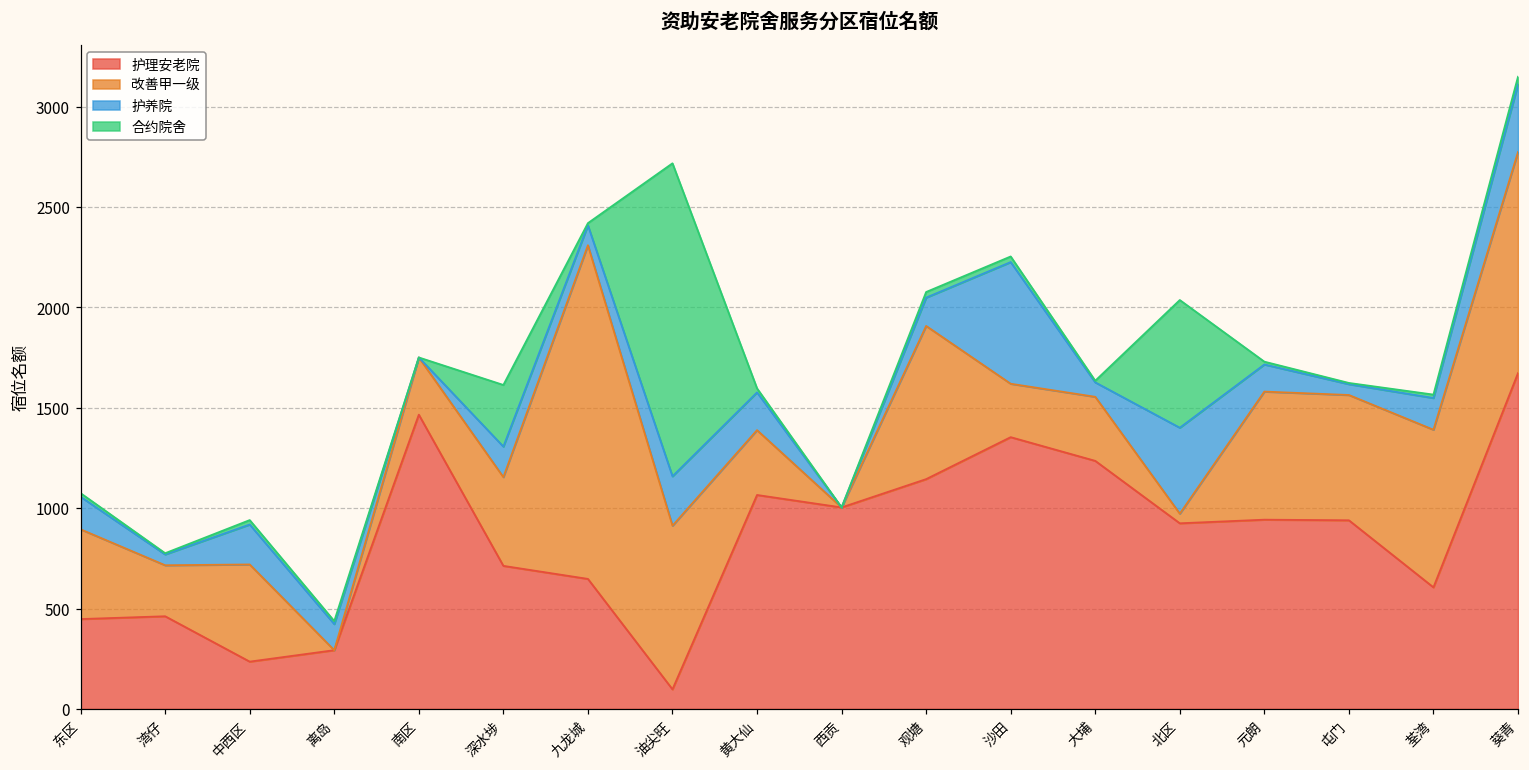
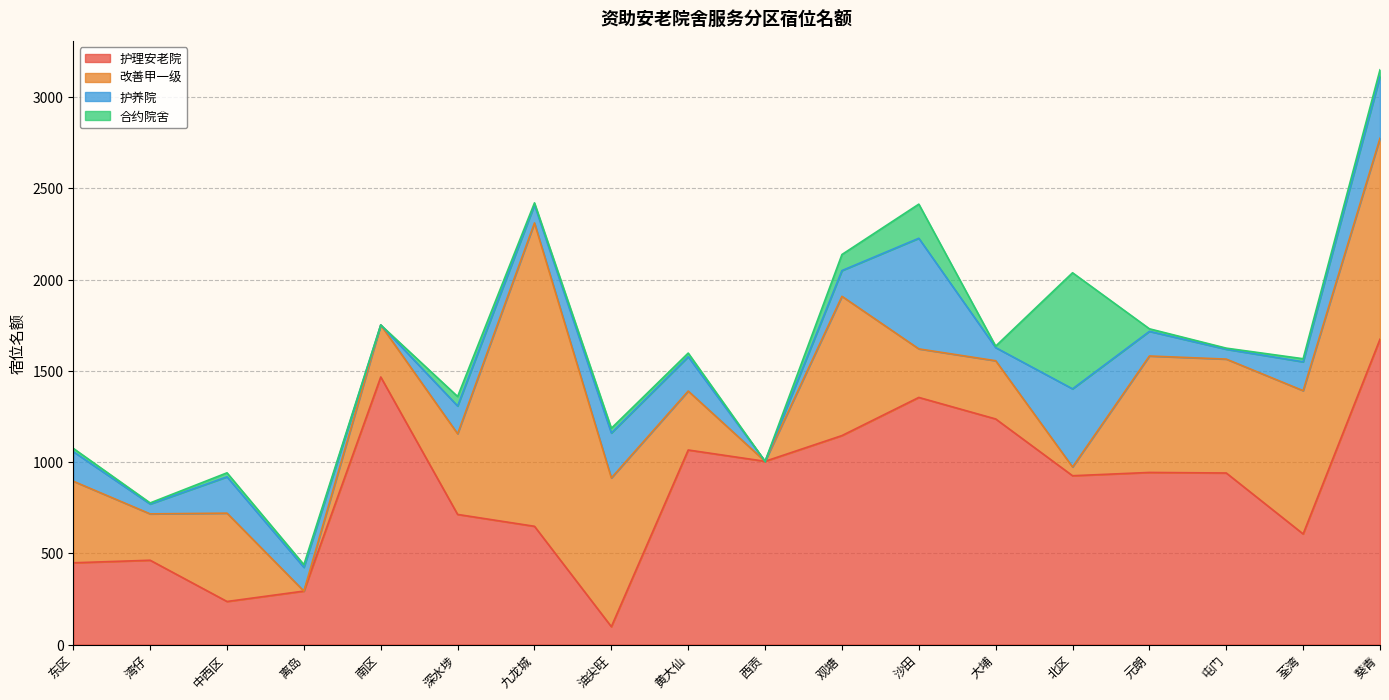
  {
    "护养院": {
      "东区": 160,
      "中西区": 200,
      "离岛": 130,
      "深水埗": 150,
      "油尖旺": 250,
      "黄大仙": 190,
      "观塘": 140,
      "沙田": 610,
      "北区": 430,
      "元朗": 140,
      "荃湾": 160,
      "葵青": 340
    },
    "合约院舍": {
      "东区": 20,
      "中西区": 20,
      "离岛": 20,
-     "深水埗": 310,
-     "油尖旺": 1560,
+     "深水埗": 50,
+     "油尖旺": 30,
      "黄大仙": 20,
-     "观塘": 30,
-     "沙田": 30,
+     "观塘": 90,
+     "沙田": 190,
      "北区": 640,
      "元朗": 10,
      "荃湾": 20,
      "葵青": 40
    }
  }
